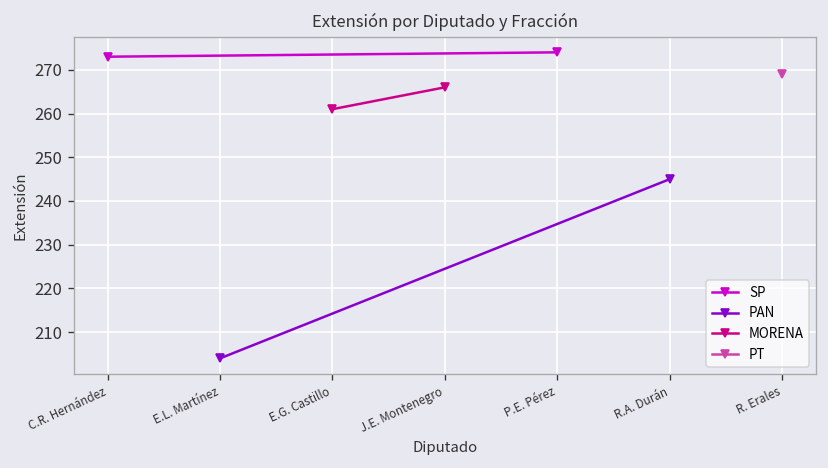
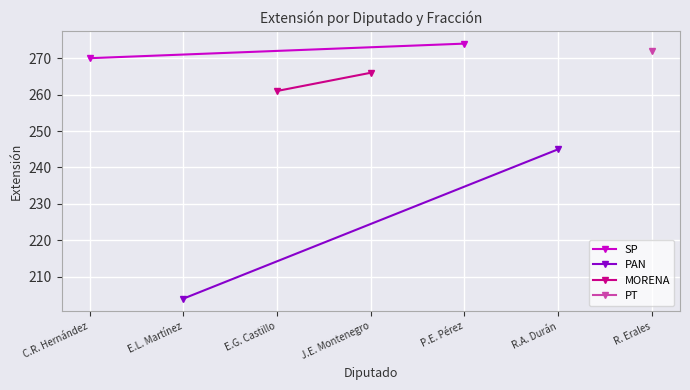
  {
    "SP": {
-     "C.R. Hernández": 273,
+     "C.R. Hernández": 270,
      "P.E. Pérez": 274
    },
    "PAN": {
      "E.L. Martínez": 204,
      "R.A. Durán": 245
    },
    "MORENA": {
      "E.G. Castillo": 261,
      "J.E. Montenegro": 266
    },
    "PT": {
-     "R. Erales": 269
+     "R. Erales": 272
    }
  }
